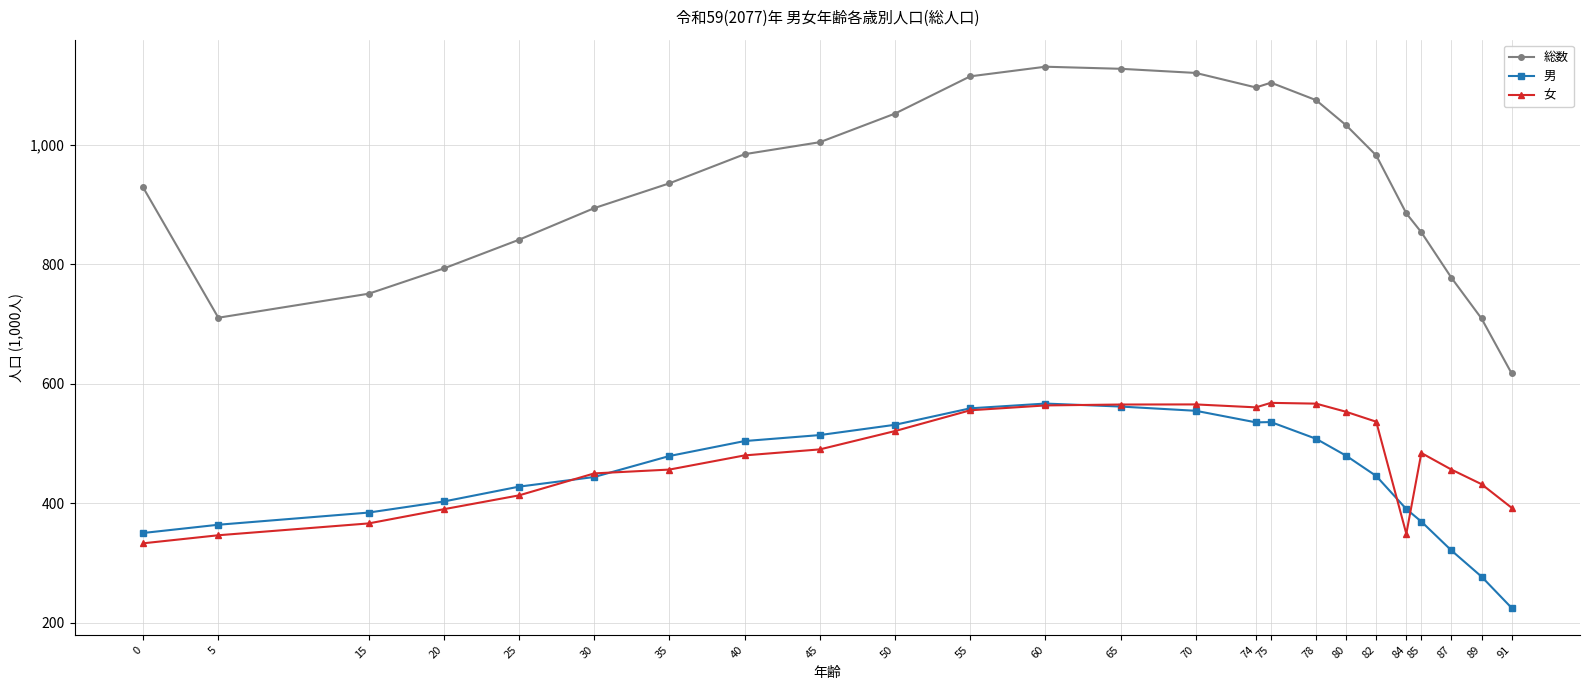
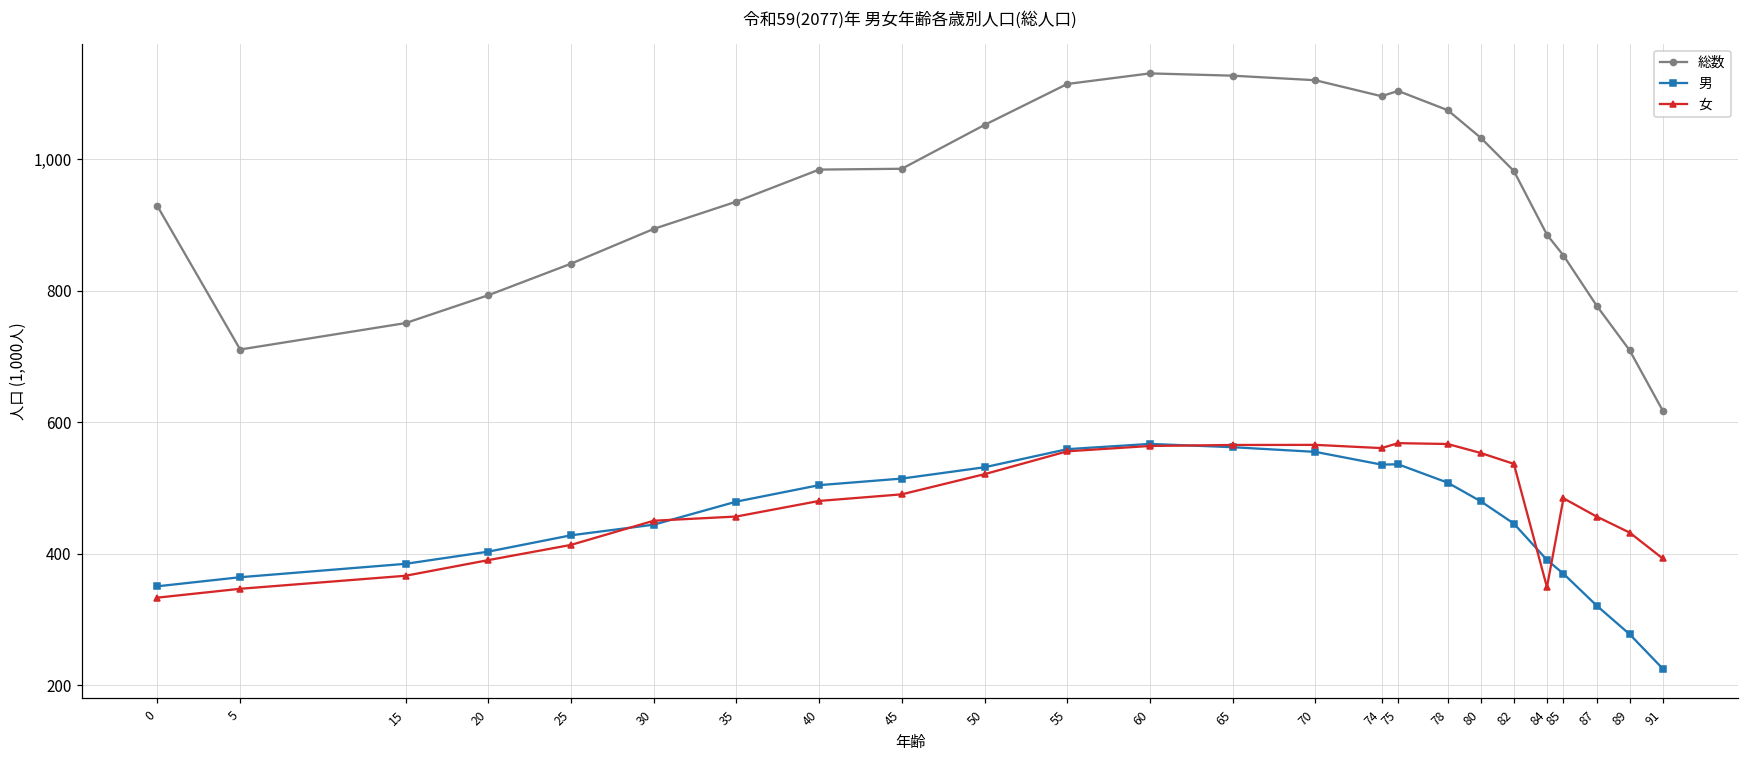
  {
    "総数": {
      "0": "930",
      "5": "710",
      "15": "750",
      "20": "790",
      "25": "840",
      "30": "890",
      "35": "940",
      "40": "980",
-     "45": "1,000",
+     "45": "990",
      "50": "1,050",
      "55": "1,110",
      "60": "1,130",
      "65": "1,130",
      "70": "1,120",
      "74": "1,100",
      "75": "1,100",
      "78": "1,070",
      "80": "1,030",
      "82": "980",
      "84": "890",
      "85": "850",
      "87": "780",
      "89": "710",
      "91": "620"
    },
    "男": {
      "0": "350",
      "5": "360",
      "15": "380",
      "20": "400",
      "25": "430",
      "30": "440",
      "35": "480",
      "40": "500",
      "45": "510",
      "50": "530",
      "70": "550",
      "74": "540",
      "75": "540",
      "78": "510",
      "80": "480",
      "82": "450",
      "84": "390",
      "85": "370",
      "87": "320",
      "89": "280",
      "91": "220"
    },
    "女": {
      "0": "330",
      "5": "350",
      "15": "370",
      "20": "390",
      "25": "410",
      "30": "450",
      "35": "460",
      "40": "480",
      "45": "490",
      "50": "520",
      "70": "570",
      "74": "560",
      "75": "570",
      "78": "570",
      "80": "550",
      "82": "540",
      "84": "350",
      "85": "480",
      "87": "460",
      "89": "430",
      "91": "390"
    }
  }
